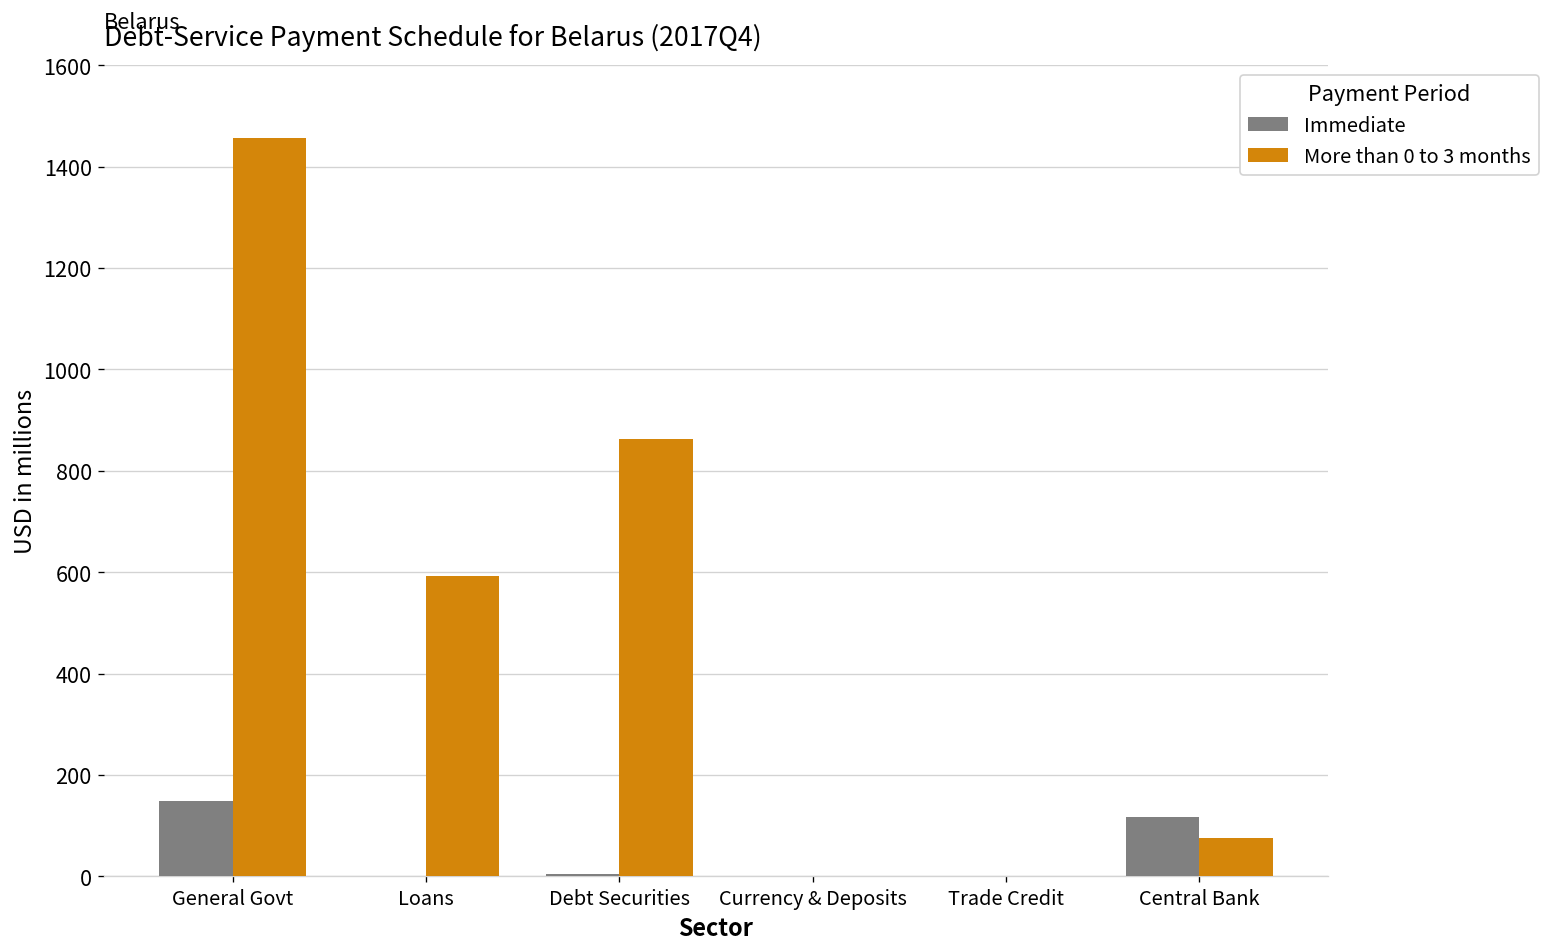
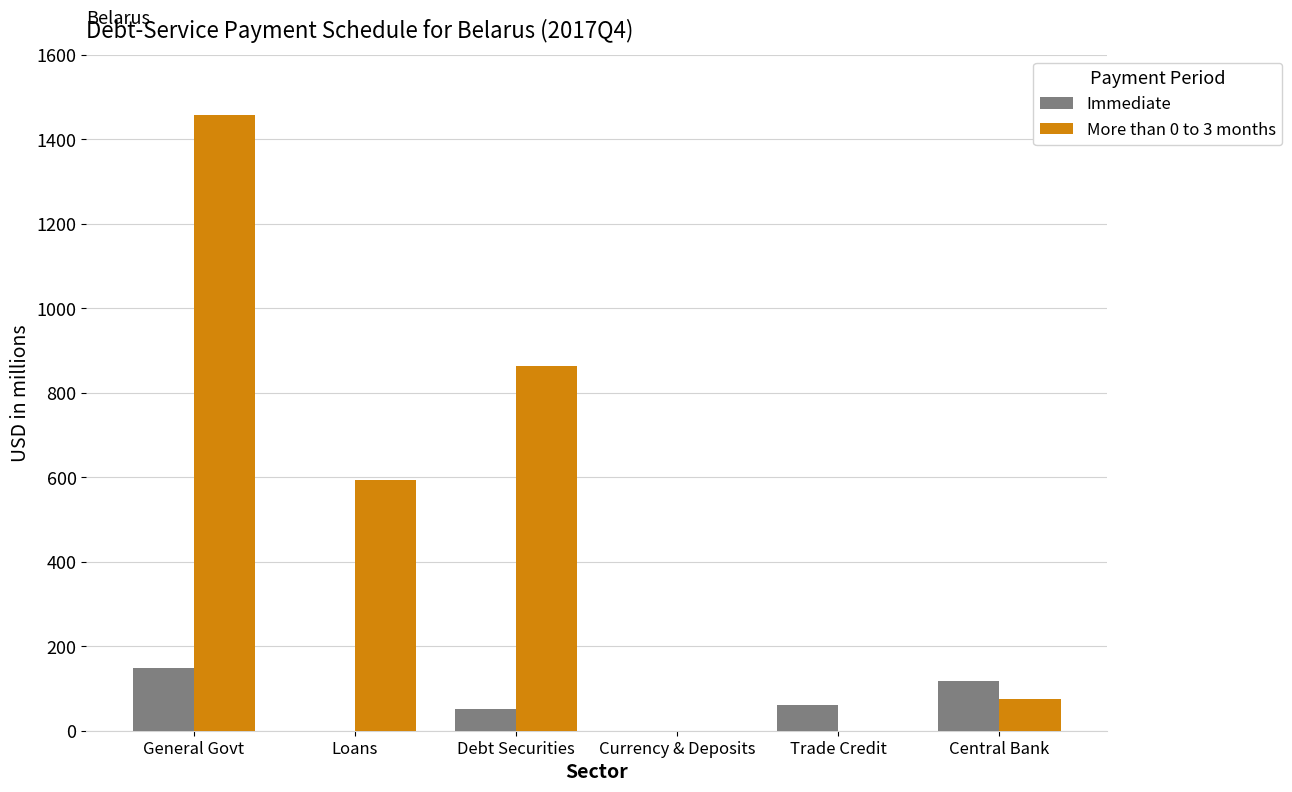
  {
    "Immediate": {
      "General Govt": 150,
      "Loans": 0,
-     "Debt Securities": 10,
+     "Debt Securities": 50,
      "Currency & Deposits": 0,
-     "Trade Credit": 0,
+     "Trade Credit": 60,
      "Central Bank": 120
    },
    "More than 0 to 3 months": {
      "General Govt": 1460,
      "Loans": 590,
      "Debt Securities": 860,
      "Currency & Deposits": 0,
      "Trade Credit": 0,
      "Central Bank": 80
    }
  }
